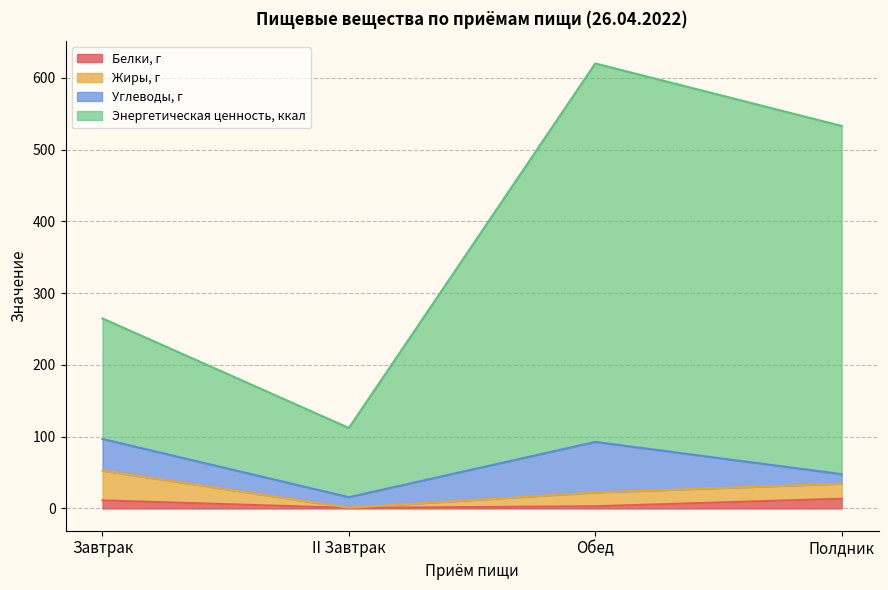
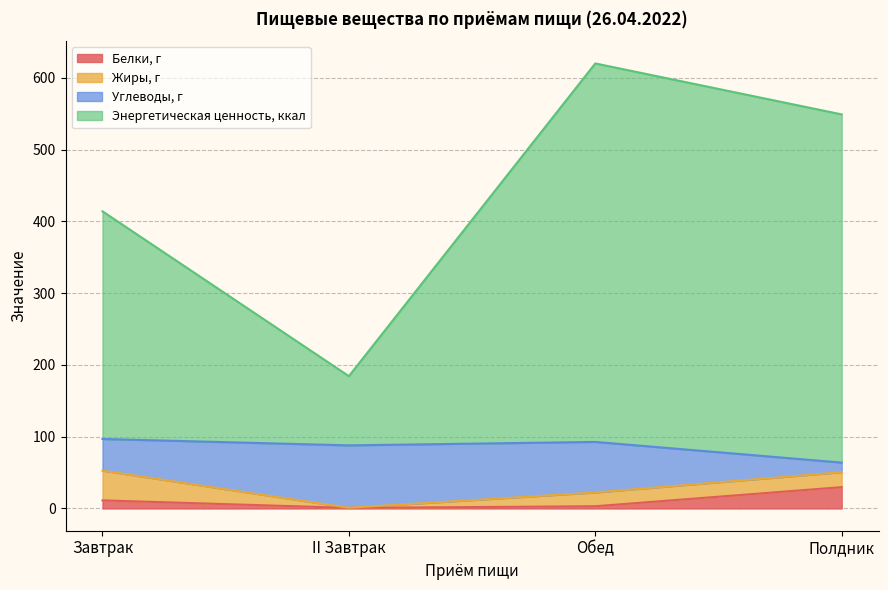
  {
    "Белки, г": {
      "Завтрак": 10,
      "Обед": 0,
-     "Полдник": 10
+     "Полдник": 30
    },
    "Жиры, г": {
      "Завтрак": 40,
      "Обед": 20,
      "Полдник": 20
    },
    "Углеводы, г": {
      "Завтрак": 40,
-     "II Завтрак": 10,
+     "II Завтрак": 90,
      "Обед": 70,
      "Полдник": 10
    },
    "Энергетическая ценность, ккал": {
-     "Завтрак": 170,
+     "Завтрак": 320,
      "II Завтрак": 100,
      "Обед": 530,
      "Полдник": 480
    }
  }
